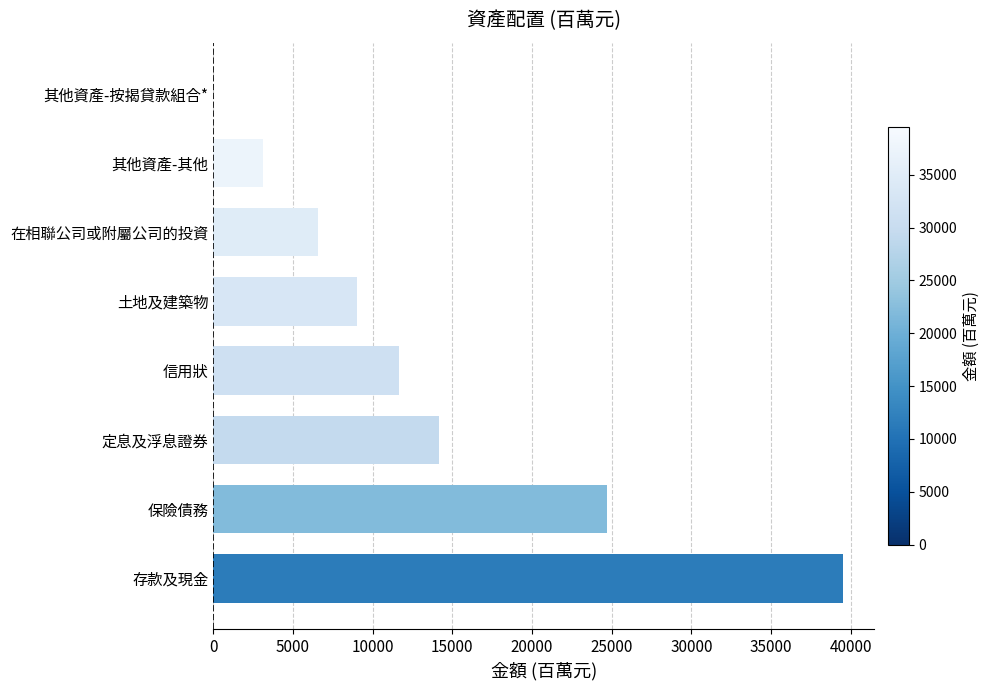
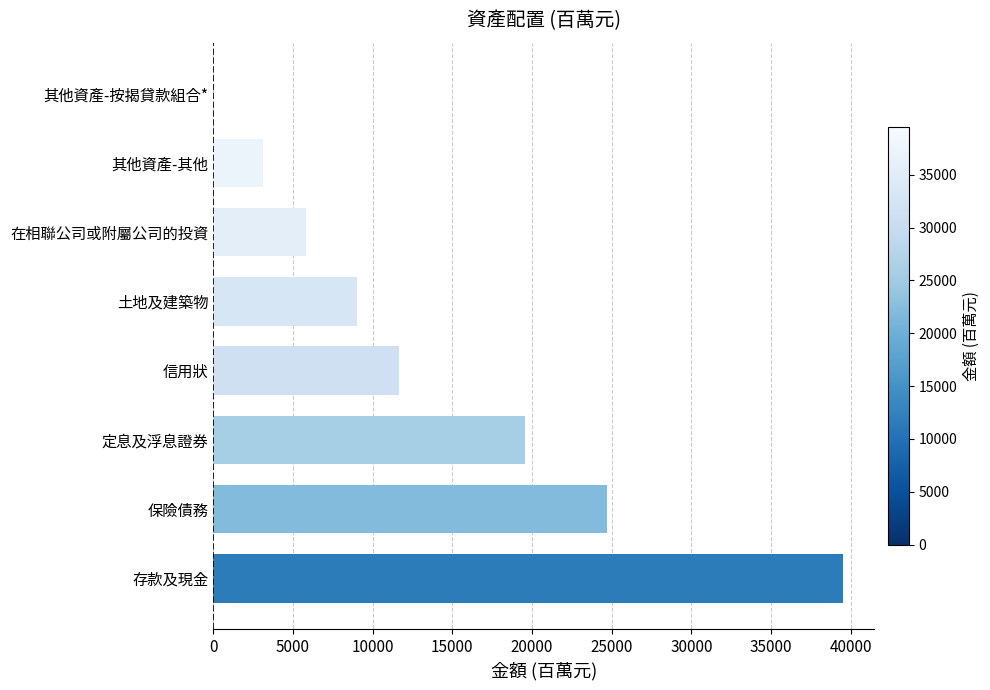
  {
    "其他資產-按揭貸款組合*": 0,
    "其他資產-其他": 3200,
-   "在相聯公司或附屬公司的投資": 6600,
+   "在相聯公司或附屬公司的投資": 5800,
    "土地及建築物": 9100,
    "信用狀": 11600,
-   "定息及浮息證券": 14200,
+   "定息及浮息證券": 19600,
    "保險債務": 24700,
    "存款及現金": 39500
  }
